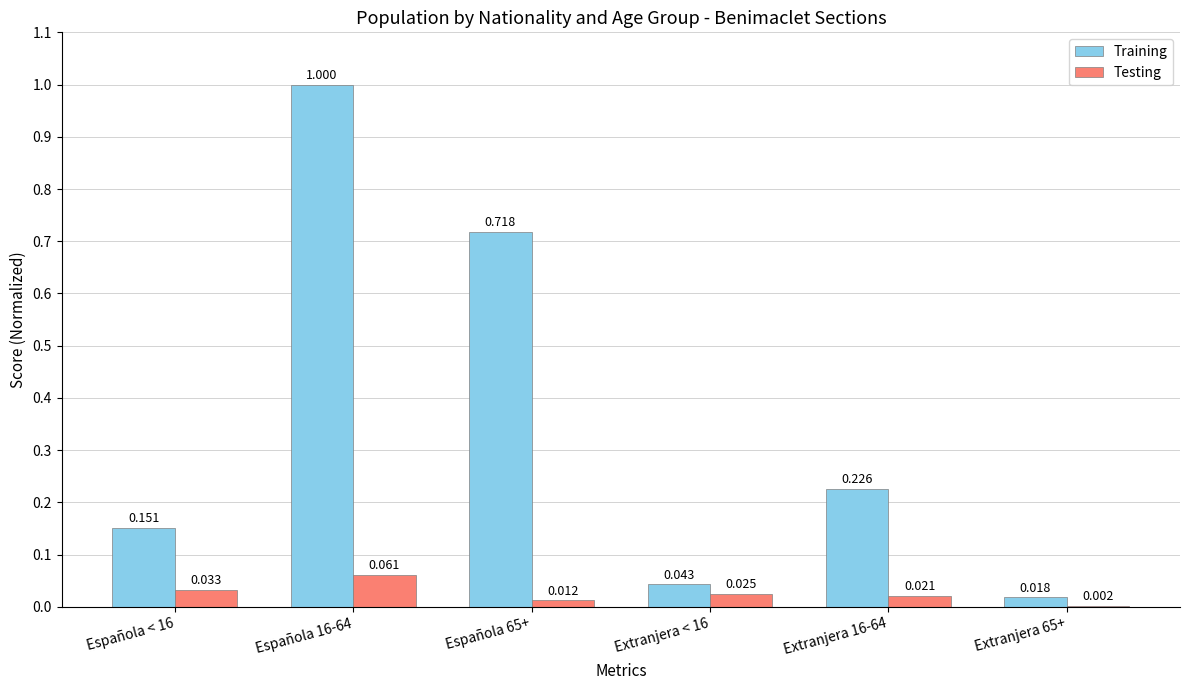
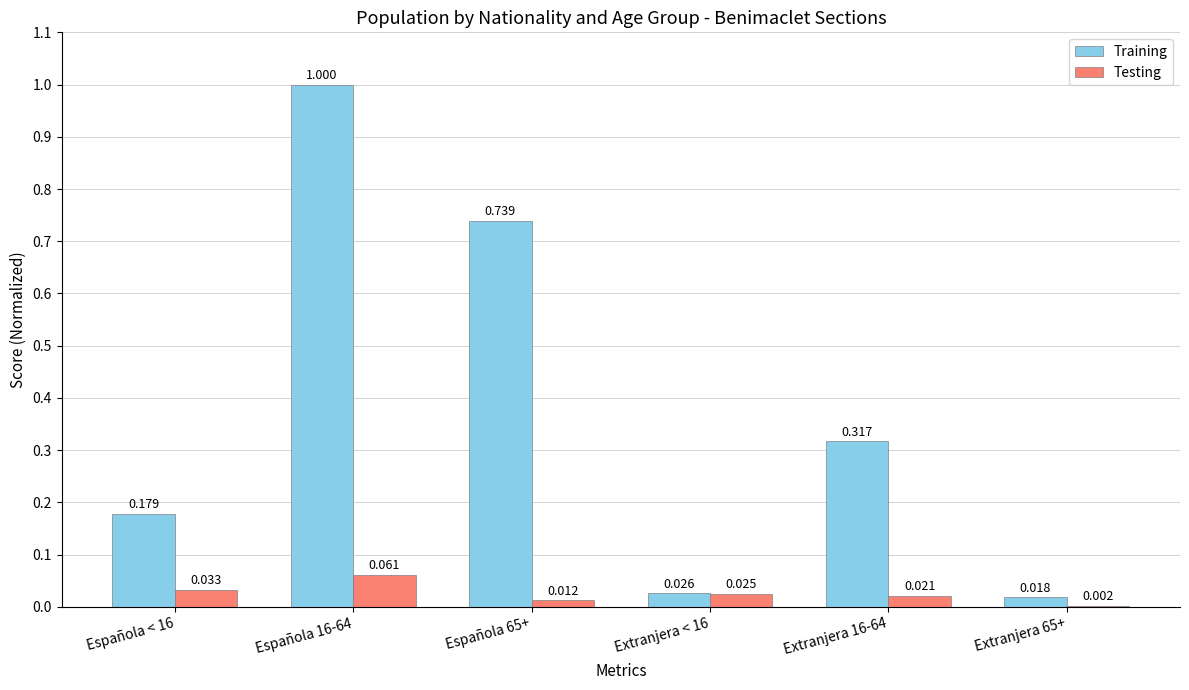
  {
    "Training": {
-     "Española < 16": 0.151,
+     "Española < 16": 0.179,
      "Española 16-64": 1.000,
-     "Española 65+": 0.718,
-     "Extranjera < 16": 0.043,
-     "Extranjera 16-64": 0.226,
+     "Española 65+": 0.739,
+     "Extranjera < 16": 0.026,
+     "Extranjera 16-64": 0.317,
      "Extranjera 65+": 0.018
    },
    "Testing": {
      "Española < 16": 0.033,
      "Española 16-64": 0.061,
      "Española 65+": 0.012,
      "Extranjera < 16": 0.025,
      "Extranjera 16-64": 0.021,
      "Extranjera 65+": 0.002
    }
  }
